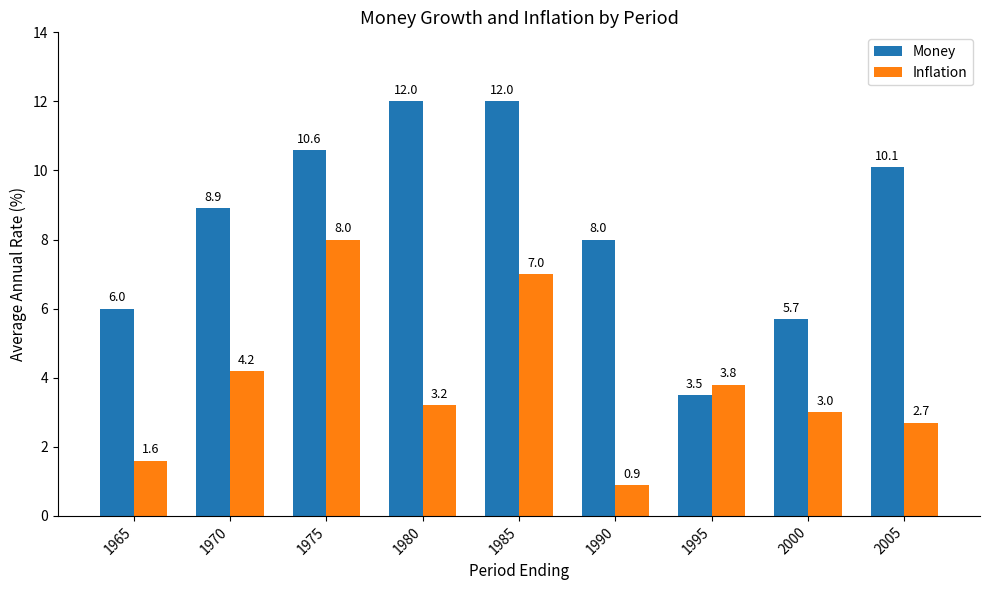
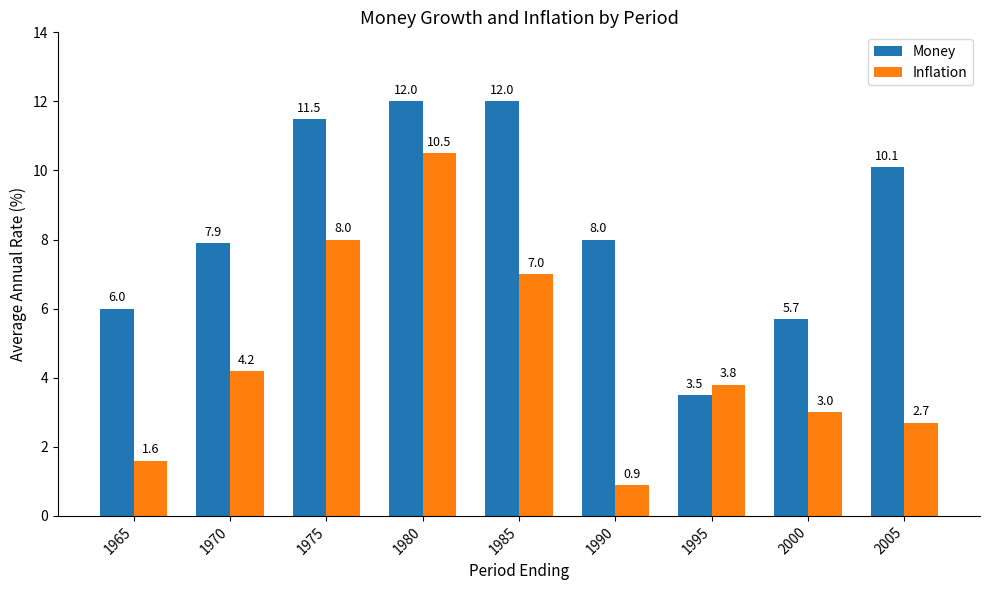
  {
    "Money": {
      "1965": 6.0,
-     "1970": 8.9,
-     "1975": 10.6,
+     "1970": 7.9,
+     "1975": 11.5,
      "1980": 12.0,
      "1985": 12.0,
      "1990": 8.0,
      "1995": 3.5,
      "2000": 5.7,
      "2005": 10.1
    },
    "Inflation": {
      "1965": 1.6,
      "1970": 4.2,
      "1975": 8.0,
-     "1980": 3.2,
+     "1980": 10.5,
      "1985": 7.0,
      "1990": 0.9,
      "1995": 3.8,
      "2000": 3.0,
      "2005": 2.7
    }
  }
